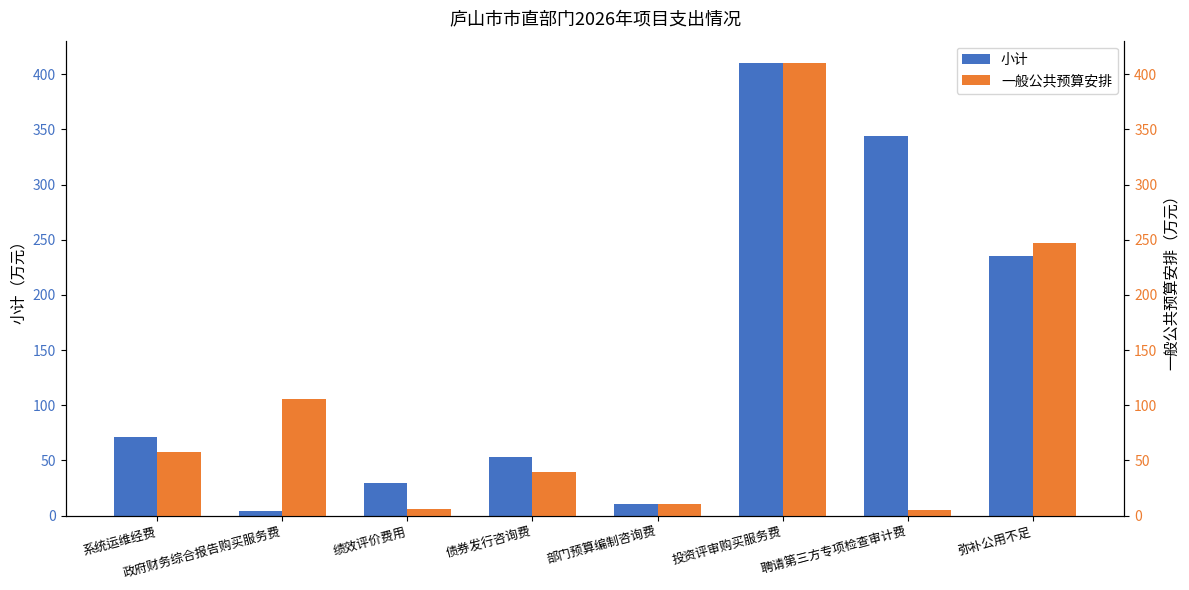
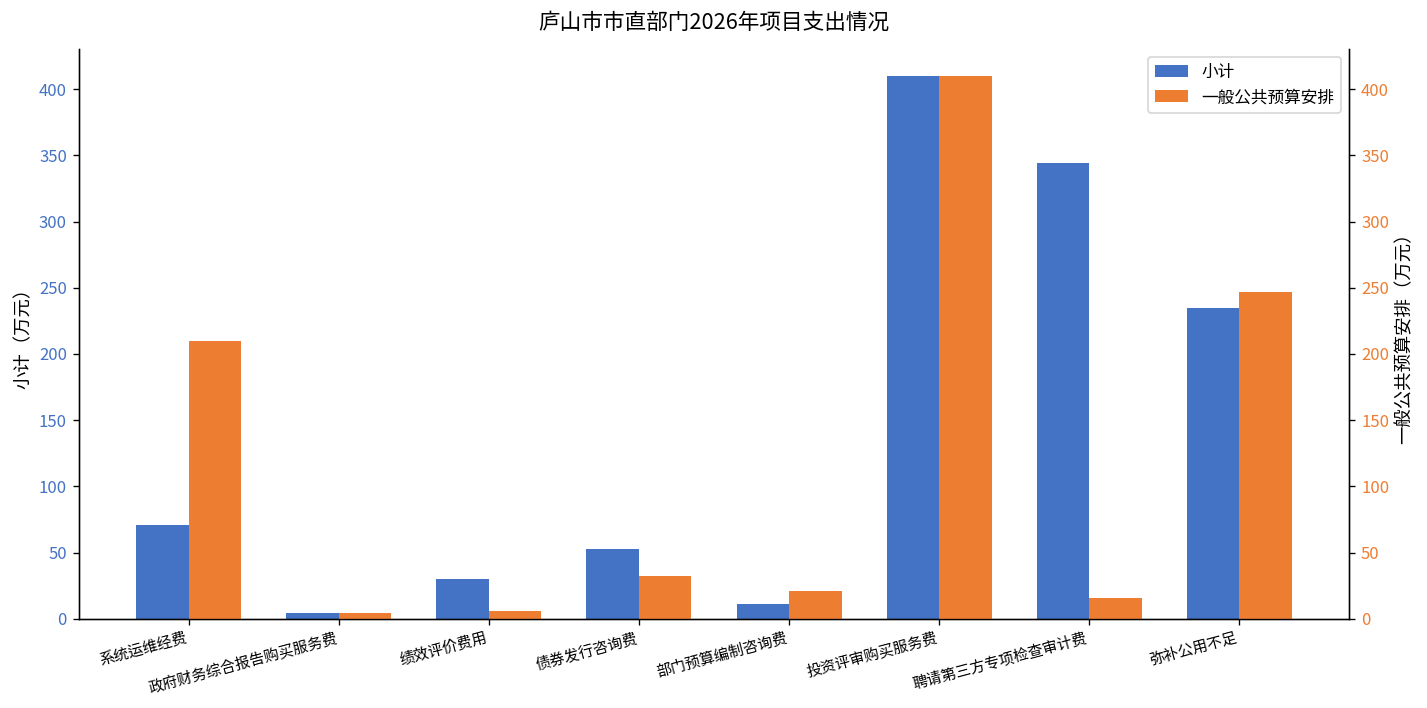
  {
    "小计": {
      "系统运维经费": 71,
      "政府财务综合报告购买服务费": 4,
      "绩效评价费用": 30,
      "债券发行咨询费": 53,
      "部门预算编制咨询费": 11,
      "投资评审购买服务费": 410,
      "聘请第三方专项检查审计费": 344,
      "弥补公用不足": 235
    },
    "一般公共预算安排": {
-     "系统运维经费": 58,
-     "政府财务综合报告购买服务费": 106,
+     "系统运维经费": 210,
+     "政府财务综合报告购买服务费": 4,
      "绩效评价费用": 6,
-     "债券发行咨询费": 40,
-     "部门预算编制咨询费": 11,
+     "债券发行咨询费": 32,
+     "部门预算编制咨询费": 21,
      "投资评审购买服务费": 410,
-     "聘请第三方专项检查审计费": 5,
+     "聘请第三方专项检查审计费": 16,
      "弥补公用不足": 247
    }
  }
